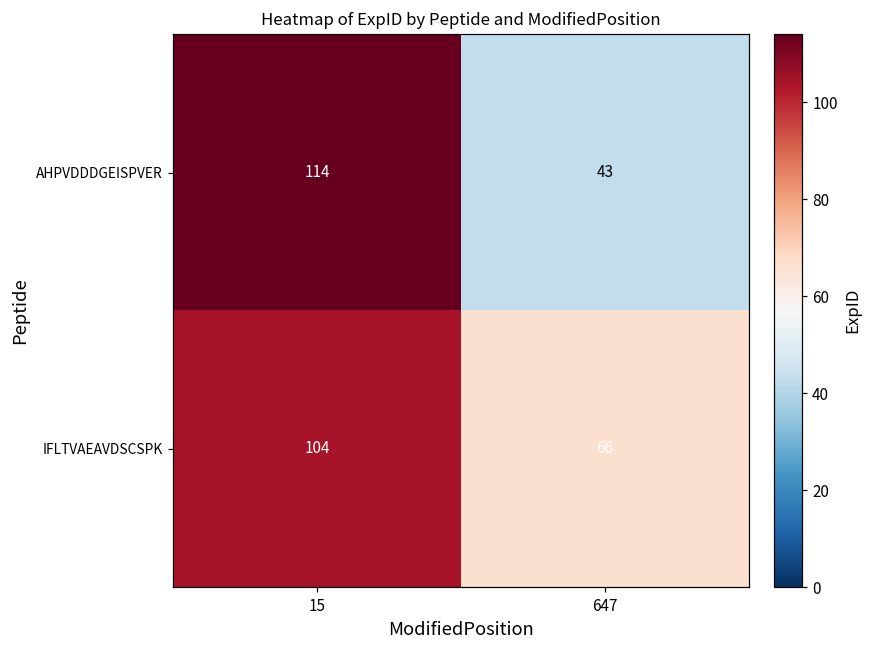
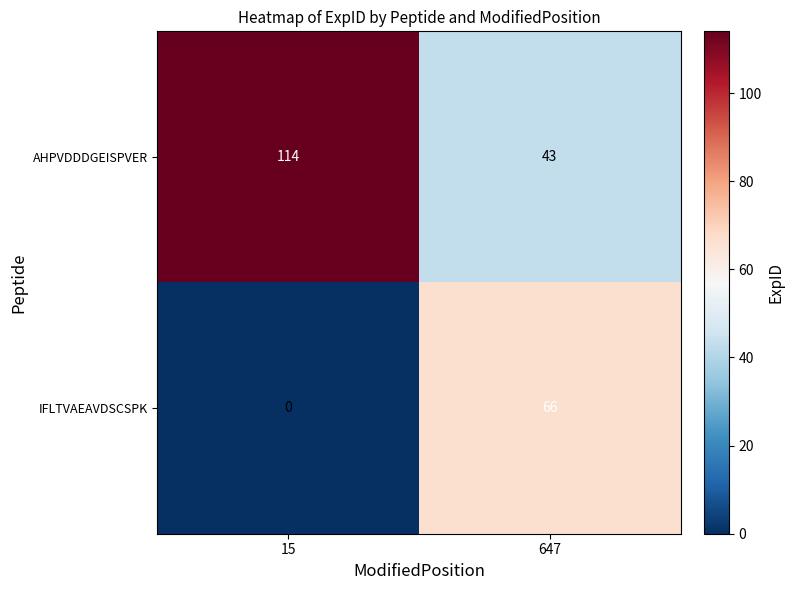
  {
    "AHPVDDDGEISPVER": {
      "15": 114,
      "647": 43
    },
    "IFLTVAEAVDSCSPK": {
-     "15": 104
+     "15": 0
    }
  }
